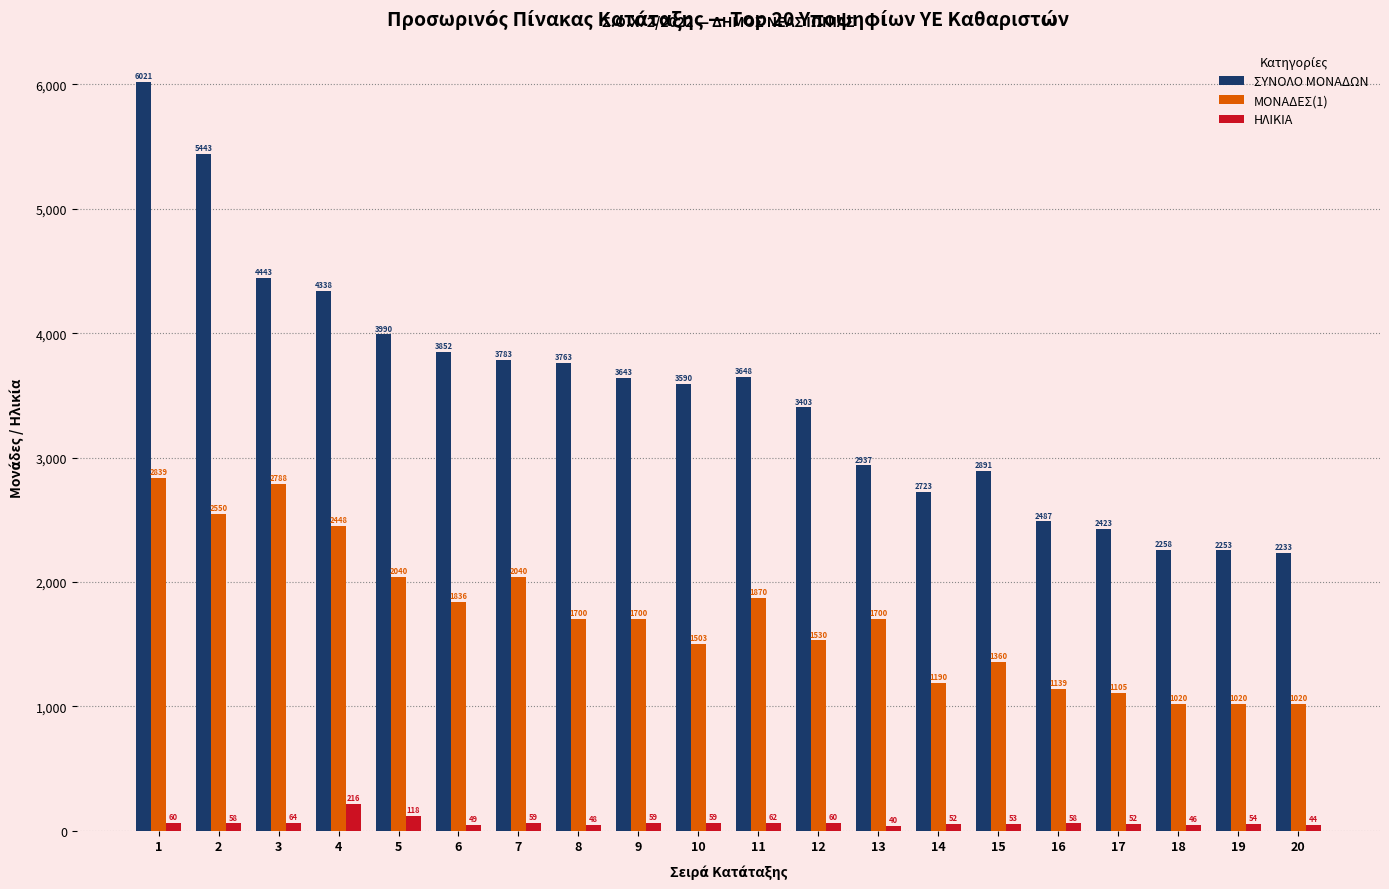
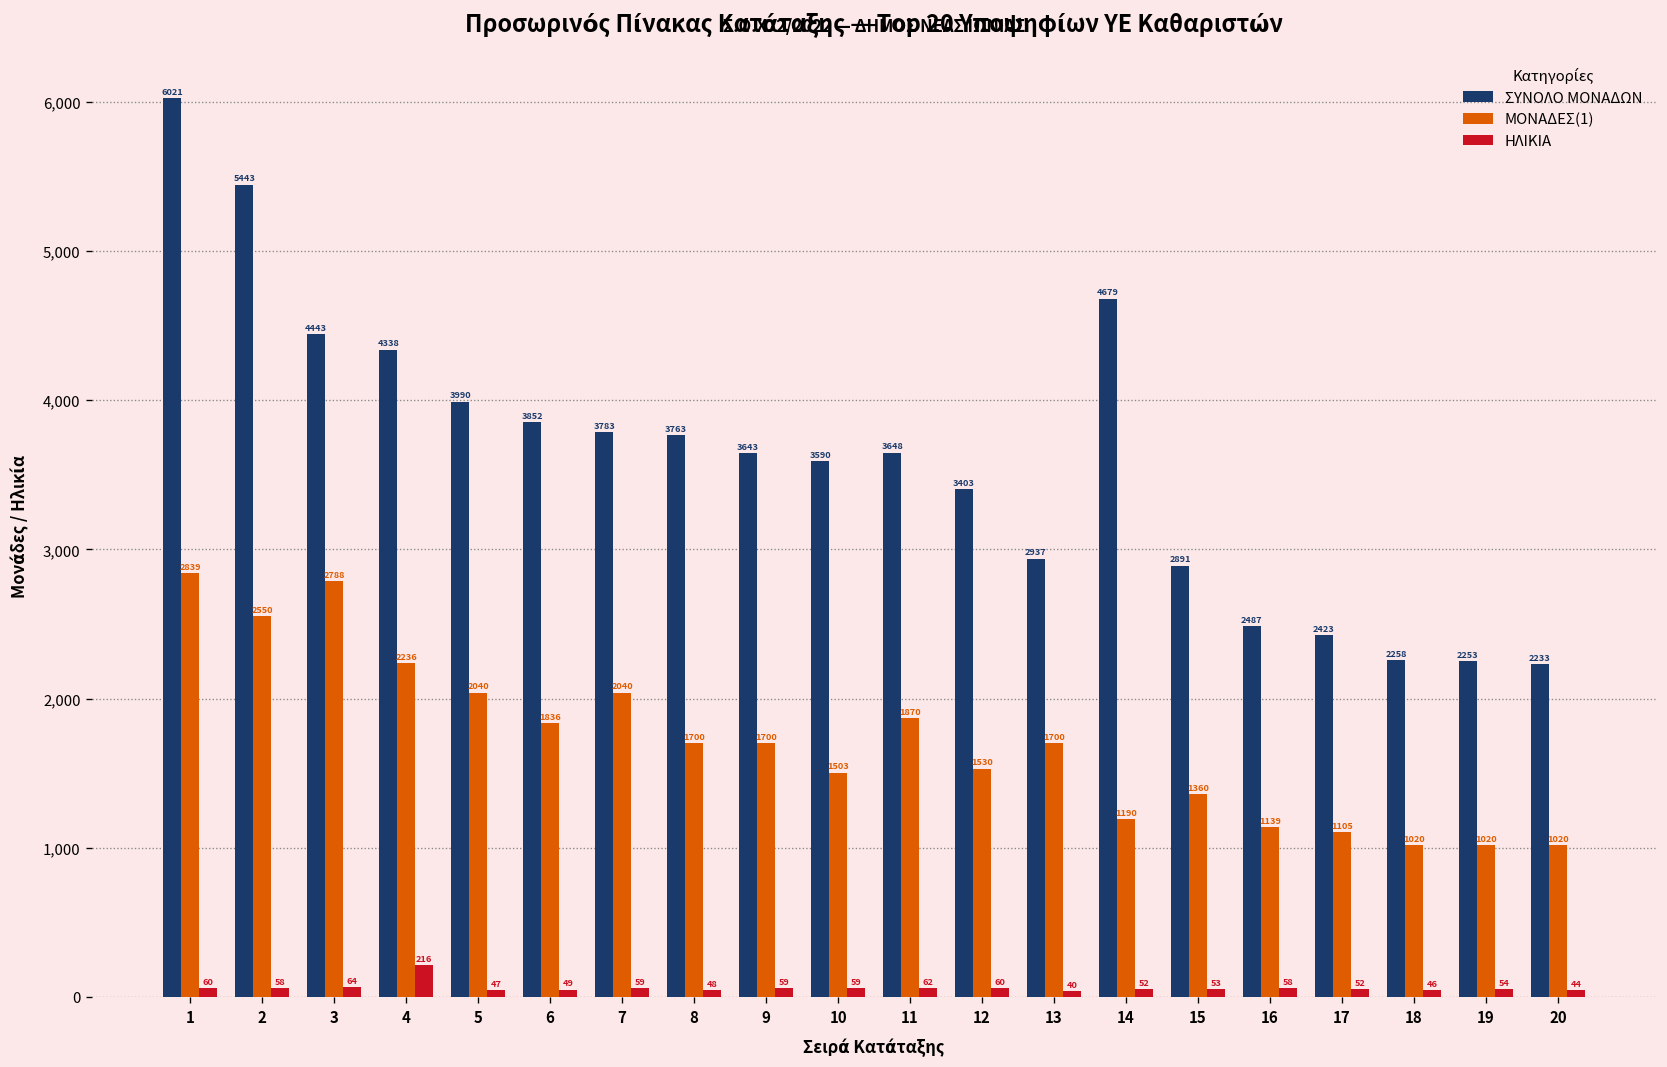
  {
    "ΣΥΝΟΛΟ ΜΟΝΑΔΩΝ": {
      "1": 6021,
      "2": 5443,
      "3": 4443,
      "4": 4338,
      "5": 3990,
      "6": 3852,
      "7": 3783,
      "8": 3763,
      "9": 3643,
      "10": 3590,
      "11": 3648,
      "12": 3403,
      "13": 2937,
-     "14": 2723,
+     "14": 4679,
      "15": 2891,
      "16": 2487,
      "17": 2423,
      "18": 2258,
      "19": 2253,
      "20": 2233
    },
    "ΜΟΝΑΔΕΣ(1)": {
      "1": 2839,
      "2": 2550,
      "3": 2788,
-     "4": 2448,
+     "4": 2236,
      "5": 2040,
      "6": 1836,
      "7": 2040,
      "8": 1700,
      "9": 1700,
      "10": 1503,
      "11": 1870,
      "12": 1530,
      "13": 1700,
      "14": 1190,
      "15": 1360,
      "16": 1139,
      "17": 1105,
      "18": 1020,
      "19": 1020,
      "20": 1020
    },
    "ΗΛΙΚΙΑ": {
      "1": 60,
      "2": 58,
      "3": 64,
      "4": 216,
-     "5": 118,
+     "5": 47,
      "6": 49,
      "7": 59,
      "8": 48,
      "9": 59,
      "10": 59,
      "11": 62,
      "12": 60,
      "13": 40,
      "14": 52,
      "15": 53,
      "16": 58,
      "17": 52,
      "18": 46,
      "19": 54,
      "20": 44
    }
  }
